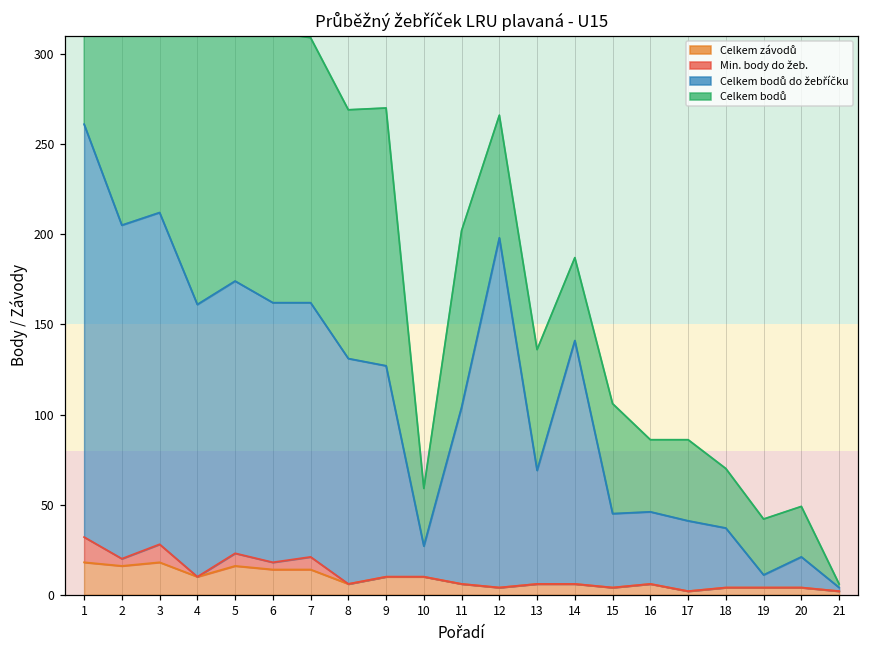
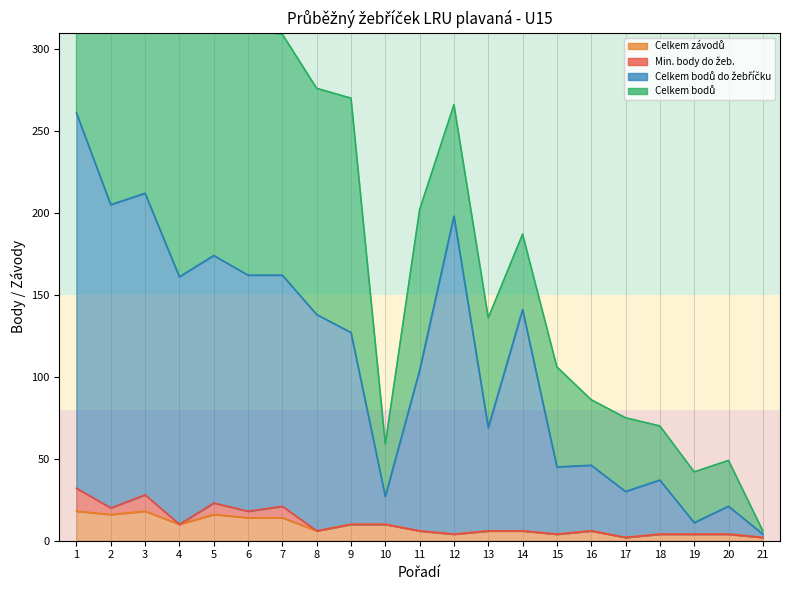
  {
    "Celkem bodů do žebříčku": {
      "1": 229,
      "2": 185,
      "3": 184,
      "4": 151,
      "5": 151,
      "6": 144,
      "7": 141,
-     "8": 125,
+     "8": 132,
      "9": 117,
      "10": 17,
      "11": 98,
      "12": 194,
      "13": 63,
      "14": 135,
      "15": 41,
      "16": 40,
-     "17": 39,
+     "17": 28,
      "18": 33,
      "19": 7,
      "20": 17,
      "21": 2
    },
    "Celkem bodů": {
      "7": 147,
      "8": 138,
      "9": 143,
      "10": 32,
      "11": 98,
      "12": 68,
      "13": 67,
      "14": 46,
      "15": 61,
      "16": 40,
      "17": 45,
      "18": 33,
      "19": 31,
      "20": 28,
      "21": 2
    }
  }
